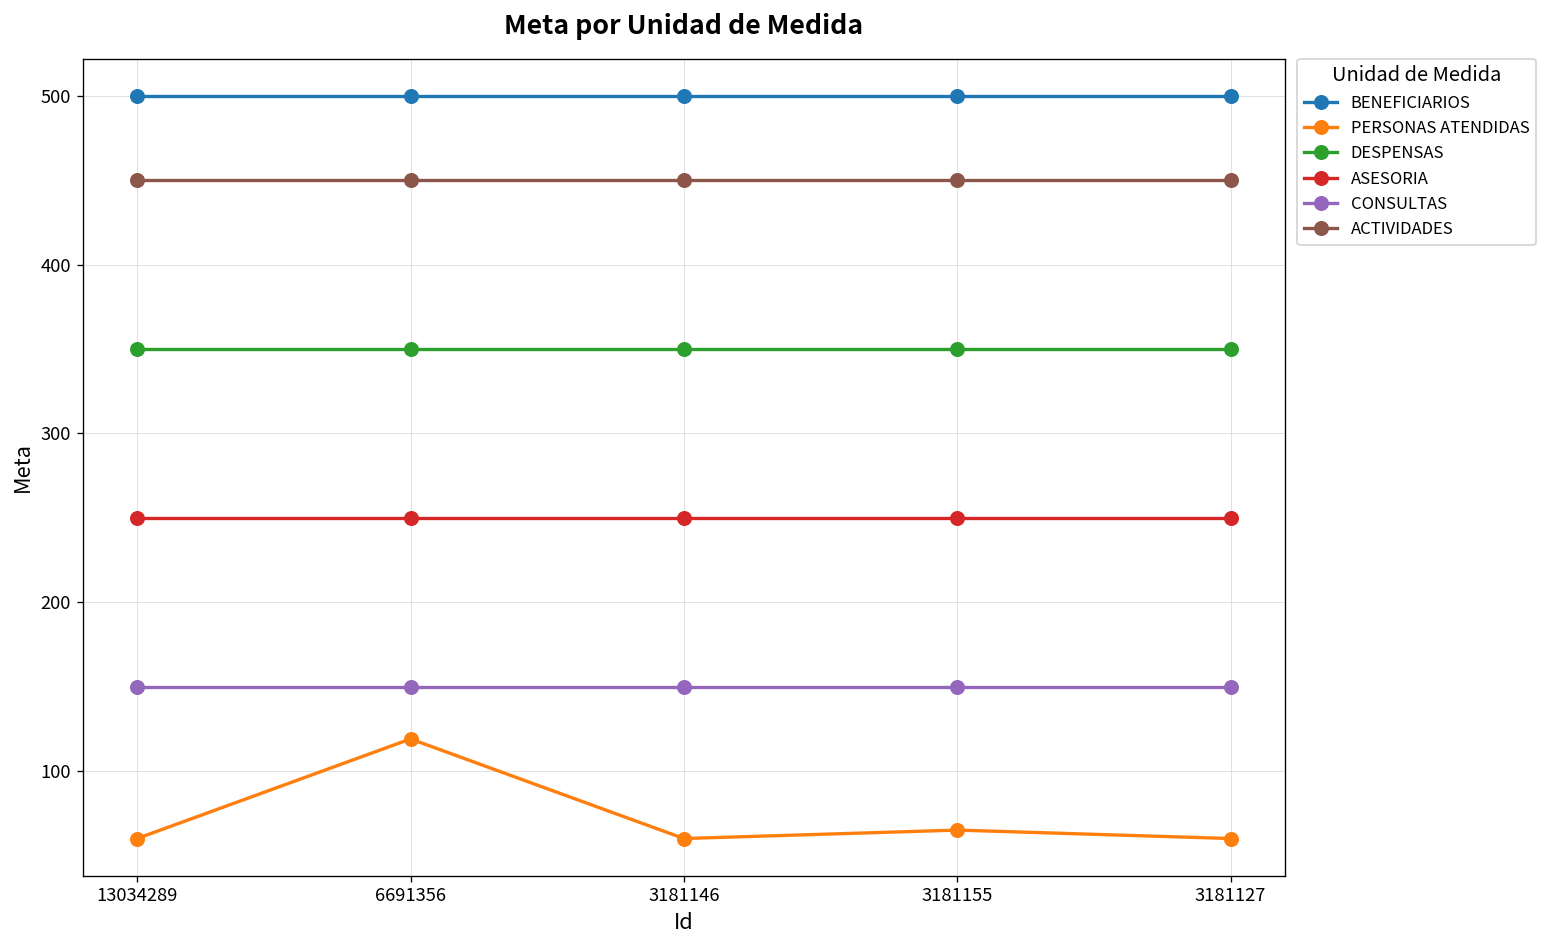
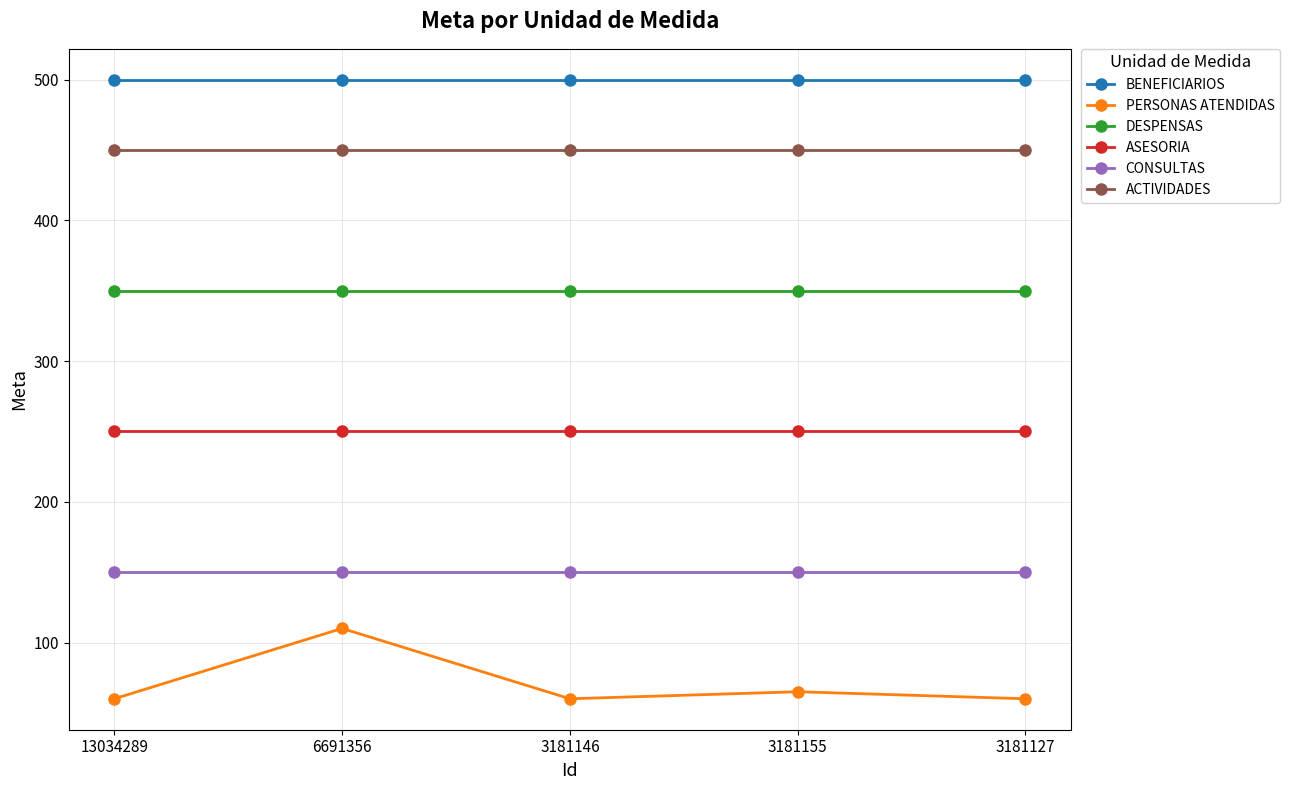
  {
    "BENEFICIARIOS": {
      "13034289": 500,
      "6691356": 500,
      "3181146": 500,
      "3181155": 500,
      "3181127": 500
    },
    "PERSONAS ATENDIDAS": {
      "13034289": 60,
-     "6691356": 119,
+     "6691356": 110,
      "3181146": 60,
      "3181155": 65,
      "3181127": 60
    },
    "DESPENSAS": {
      "13034289": 350,
      "6691356": 350,
      "3181146": 350,
      "3181155": 350,
      "3181127": 350
    },
    "ASESORIA": {
      "13034289": 250,
      "6691356": 250,
      "3181146": 250,
      "3181155": 250,
      "3181127": 250
    },
    "CONSULTAS": {
      "13034289": 150,
      "6691356": 150,
      "3181146": 150,
      "3181155": 150,
      "3181127": 150
    },
    "ACTIVIDADES": {
      "13034289": 450,
      "6691356": 450,
      "3181146": 450,
      "3181155": 450,
      "3181127": 450
    }
  }
